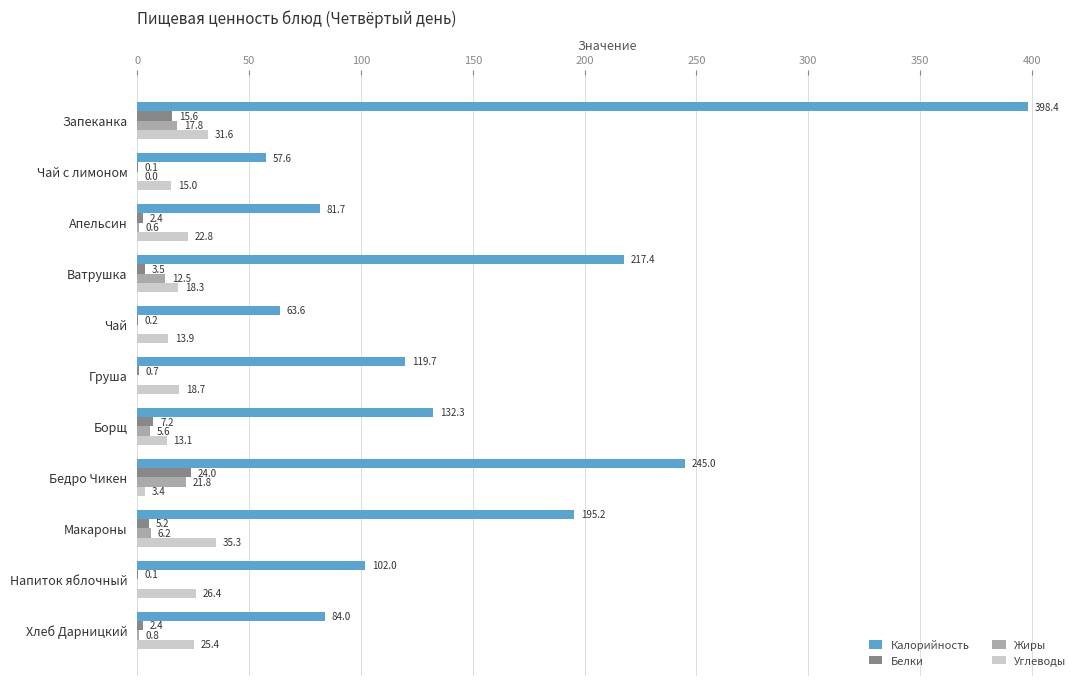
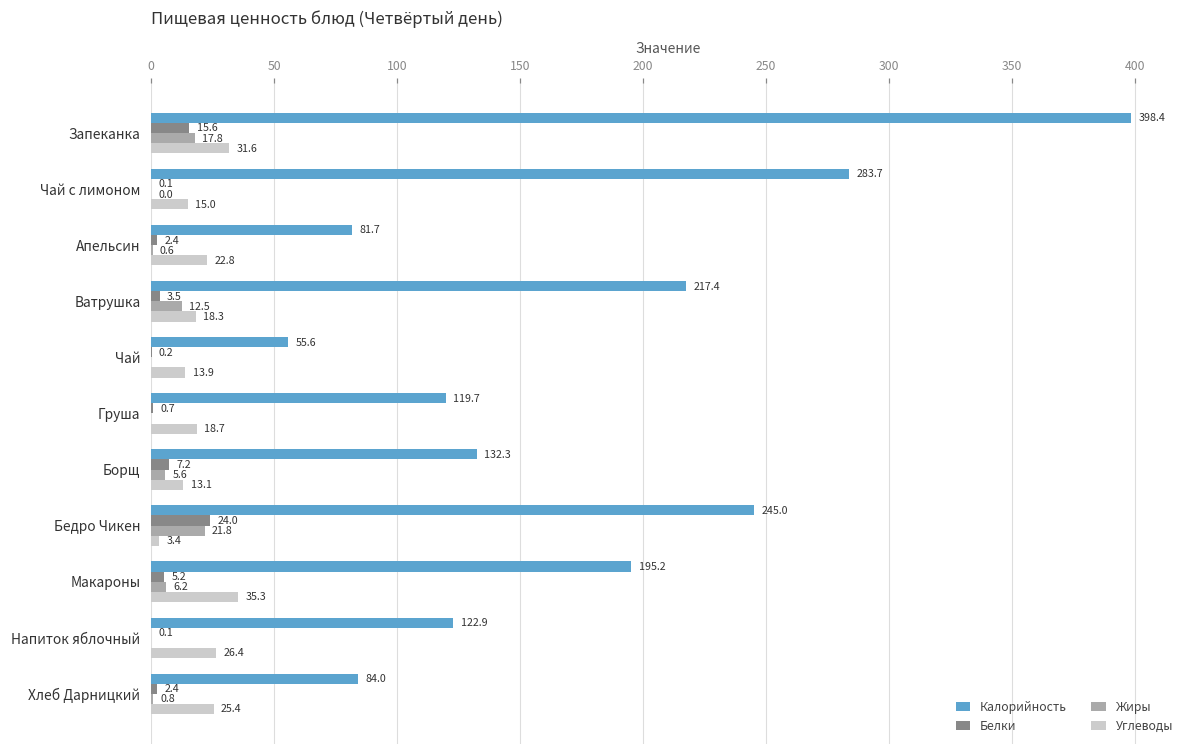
  {
    "Калорийность": {
      "Запеканка": 398.4,
-     "Чай с лимоном": 57.6,
+     "Чай с лимоном": 283.7,
      "Апельсин": 81.7,
      "Ватрушка": 217.4,
-     "Чай": 63.6,
+     "Чай": 55.6,
      "Груша": 119.7,
      "Борщ": 132.3,
      "Бедро Чикен": 245.0,
      "Макароны": 195.2,
-     "Напиток яблочный": 102.0,
+     "Напиток яблочный": 122.9,
      "Хлеб Дарницкий": 84.0
    }
  }
